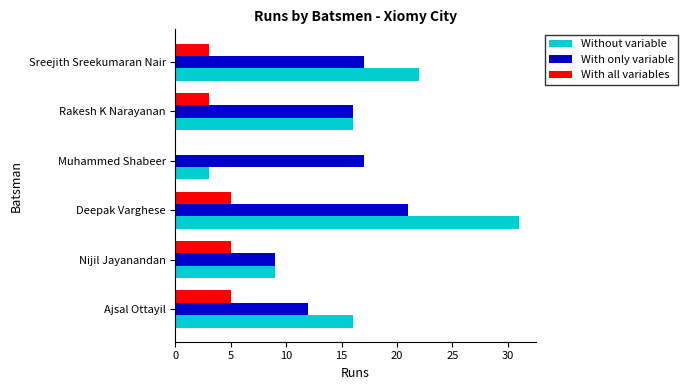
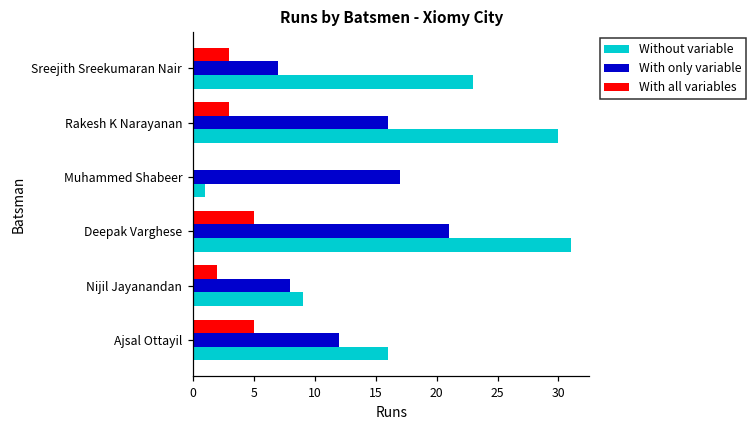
  {
    "Without variable": {
-     "Sreejith Sreekumaran Nair": 22,
-     "Rakesh K Narayanan": 16,
-     "Muhammed Shabeer": 3,
+     "Sreejith Sreekumaran Nair": 23,
+     "Rakesh K Narayanan": 30,
+     "Muhammed Shabeer": 1,
      "Deepak Varghese": 31,
      "Nijil Jayanandan": 9,
      "Ajsal Ottayil": 16
    },
    "With only variable": {
-     "Sreejith Sreekumaran Nair": 17,
+     "Sreejith Sreekumaran Nair": 7,
      "Rakesh K Narayanan": 16,
      "Muhammed Shabeer": 17,
      "Deepak Varghese": 21,
-     "Nijil Jayanandan": 9,
+     "Nijil Jayanandan": 8,
      "Ajsal Ottayil": 12
    },
    "With all variables": {
      "Sreejith Sreekumaran Nair": 3,
      "Rakesh K Narayanan": 3,
      "Muhammed Shabeer": 0,
      "Deepak Varghese": 5,
-     "Nijil Jayanandan": 5,
+     "Nijil Jayanandan": 2,
      "Ajsal Ottayil": 5
    }
  }
